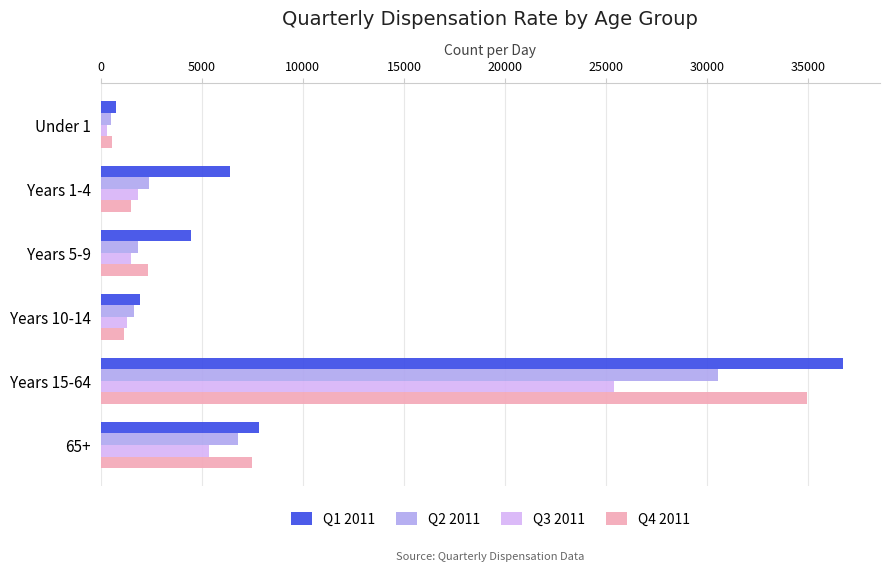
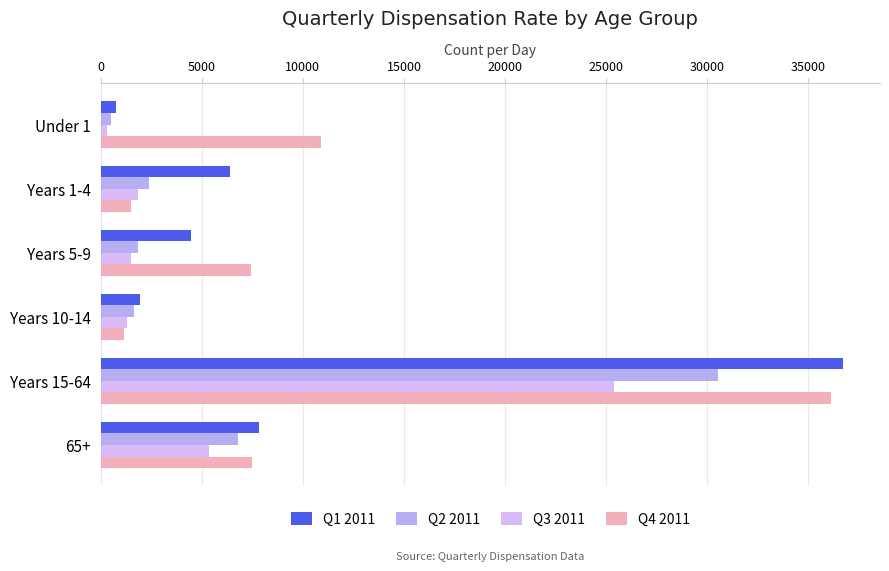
  {
    "Q1 2011": {
      "Under 1": 800,
      "Years 1-4": 6400,
      "Years 5-9": 4400,
      "Years 10-14": 2000,
      "Years 15-64": 36700,
      "65+": 7800
    },
    "Q4 2011": {
-     "Under 1": 500,
+     "Under 1": 10900,
      "Years 1-4": 1500,
-     "Years 5-9": 2300,
+     "Years 5-9": 7400,
      "Years 10-14": 1200,
-     "Years 15-64": 35000,
+     "Years 15-64": 36100,
      "65+": 7500
    }
  }
